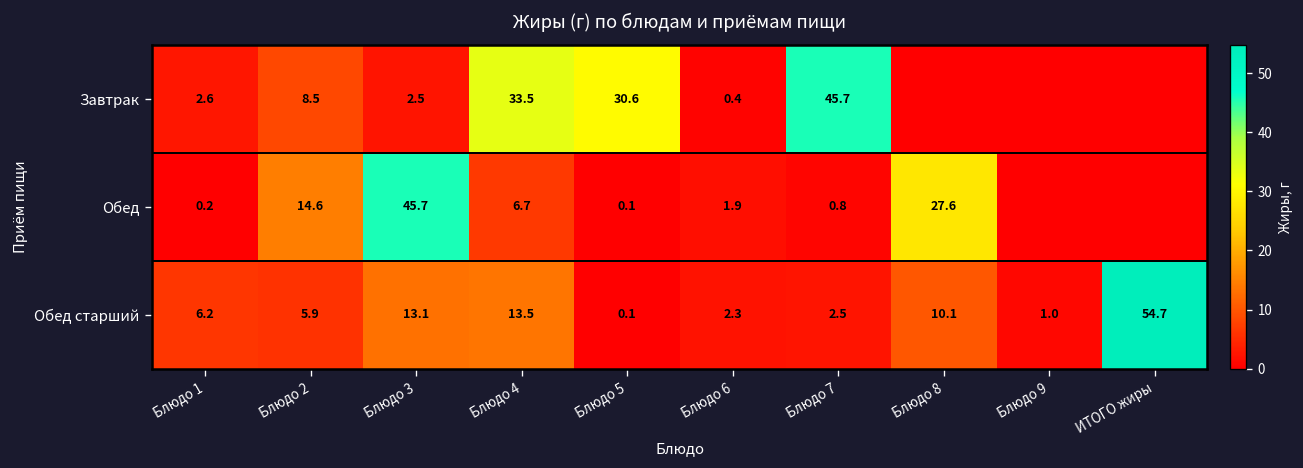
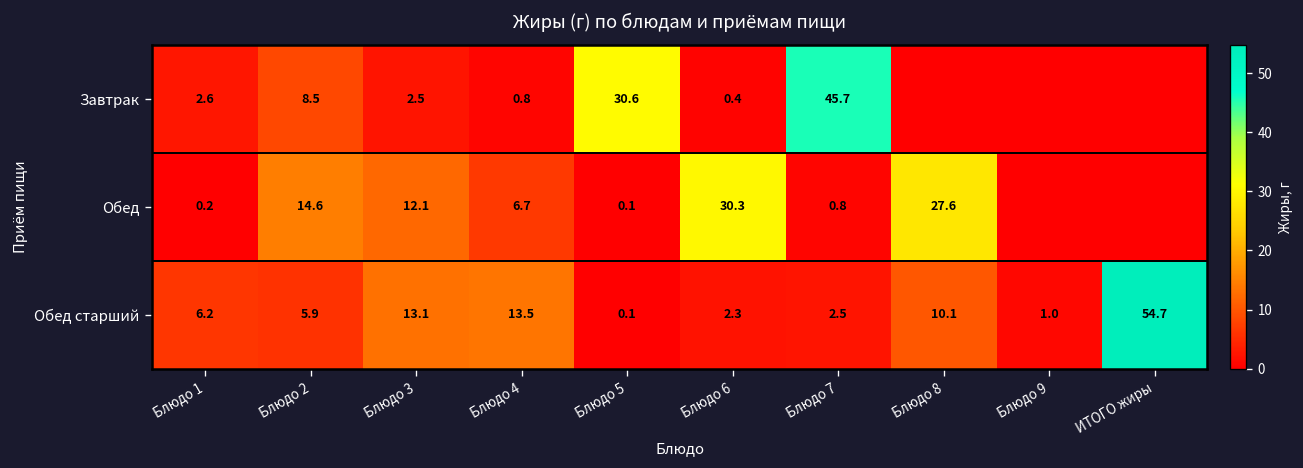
  {
    "Завтрак": {
      "Блюдо 1": 2.6,
      "Блюдо 2": 8.5,
      "Блюдо 3": 2.5,
-     "Блюдо 4": 33.5,
+     "Блюдо 4": 0.8,
      "Блюдо 5": 30.6,
      "Блюдо 6": 0.4,
      "Блюдо 7": 45.7
    },
    "Обед": {
      "Блюдо 1": 0.2,
      "Блюдо 2": 14.6,
-     "Блюдо 3": 45.7,
+     "Блюдо 3": 12.1,
      "Блюдо 4": 6.7,
      "Блюдо 5": 0.1,
-     "Блюдо 6": 1.9,
+     "Блюдо 6": 30.3,
      "Блюдо 7": 0.8,
      "Блюдо 8": 27.6
    },
    "Обед старший": {
      "Блюдо 1": 6.2,
      "Блюдо 2": 5.9,
      "Блюдо 3": 13.1,
      "Блюдо 4": 13.5,
      "Блюдо 5": 0.1,
      "Блюдо 6": 2.3,
      "Блюдо 7": 2.5,
      "Блюдо 8": 10.1,
      "Блюдо 9": 1.0,
      "ИТОГО жиры": 54.7
    }
  }
